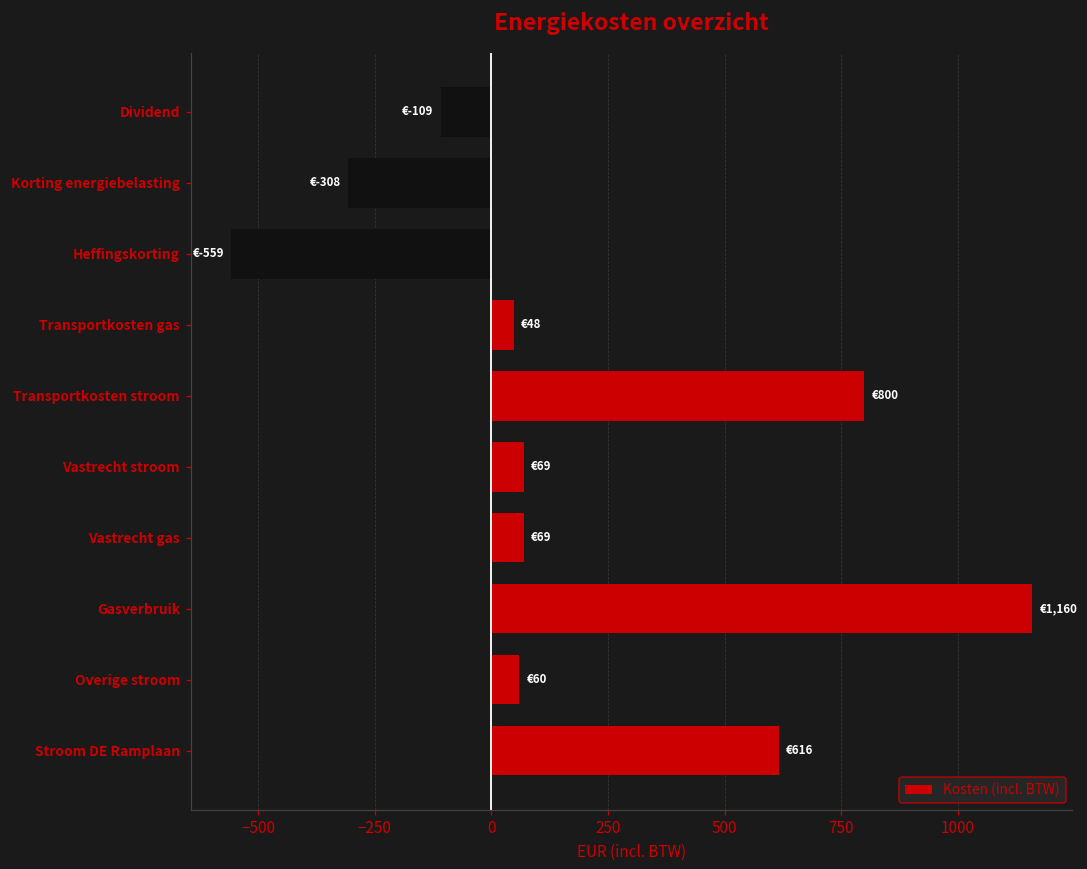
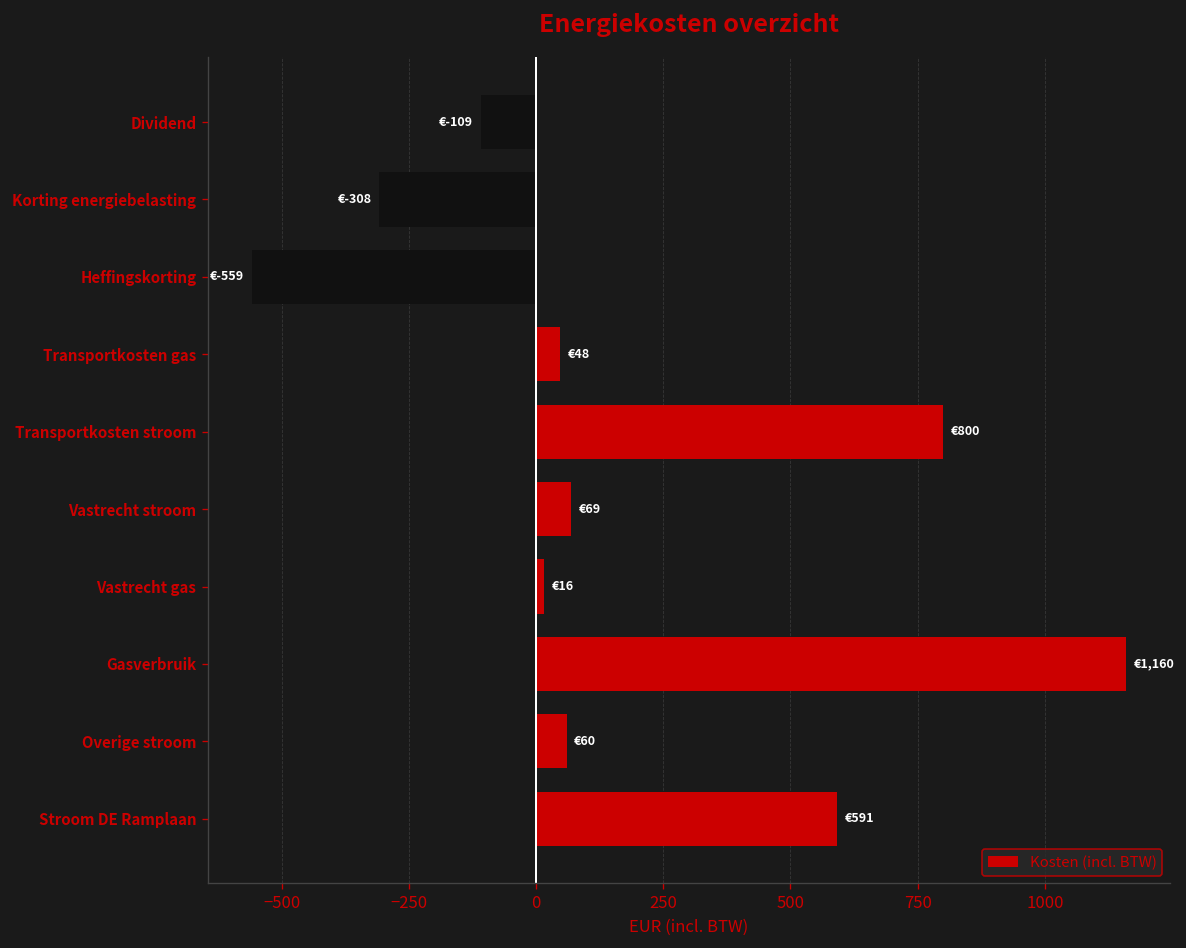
  {
    "Dividend": "€-109",
    "Korting energiebelasting": "€-308",
    "Heffingskorting": "€-559",
    "Transportkosten gas": "€48",
    "Transportkosten stroom": "€800",
    "Vastrecht stroom": "€69",
-   "Vastrecht gas": "€69",
+   "Vastrecht gas": "€16",
    "Gasverbruik": "€1,160",
    "Overige stroom": "€60",
-   "Stroom DE Ramplaan": "€616"
+   "Stroom DE Ramplaan": "€591"
  }
